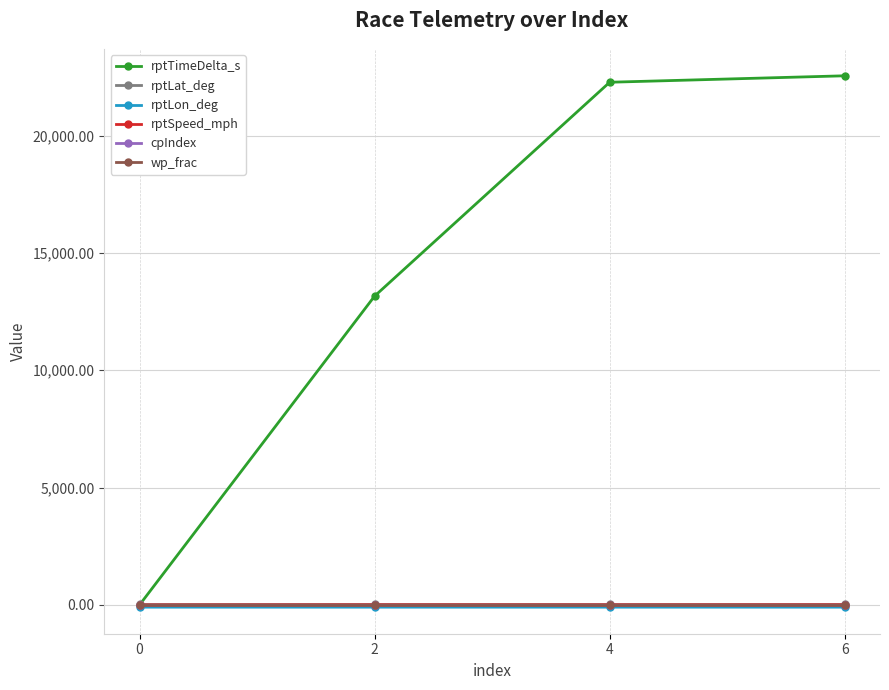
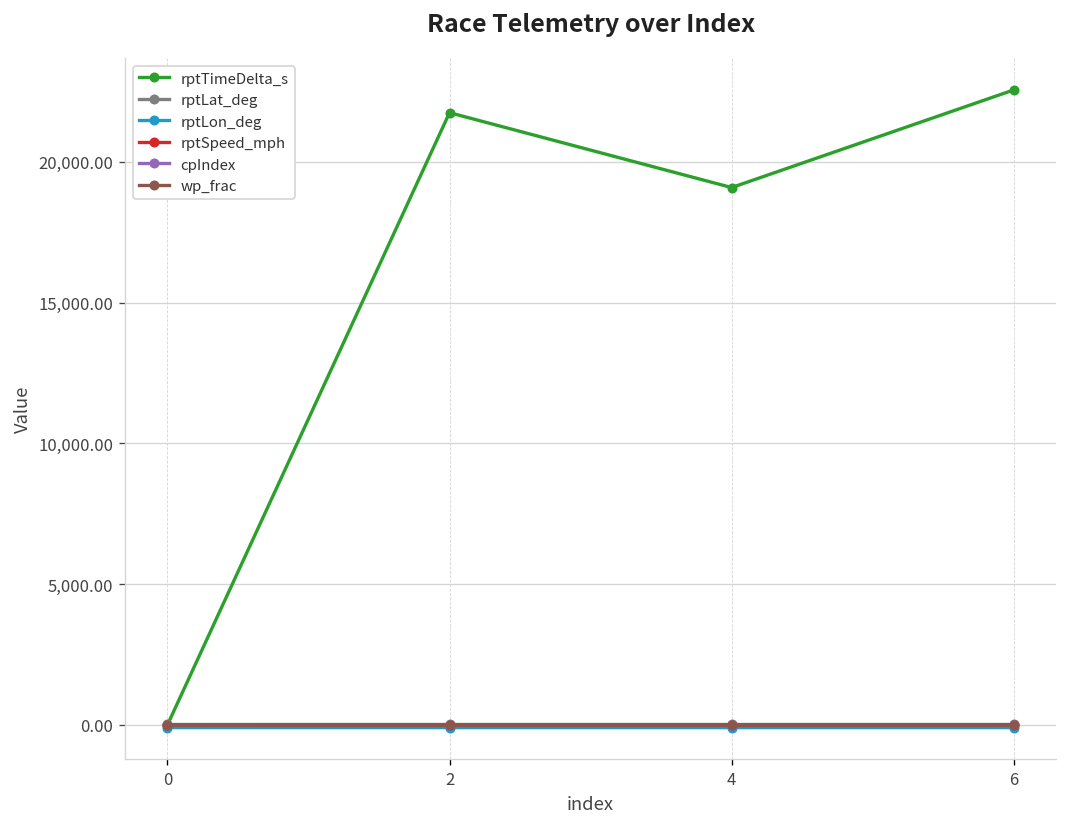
  {
    "rptTimeDelta_s": {
-     "2": "13,200",
-     "4": "22,300",
+     "2": "21,700",
+     "4": "19,100",
      "6": "22,600"
    }
  }
